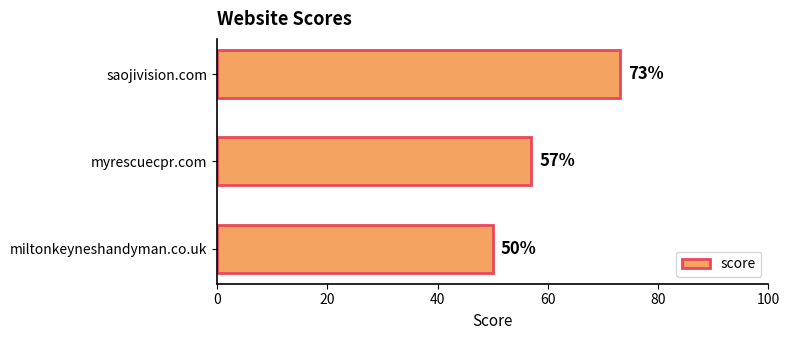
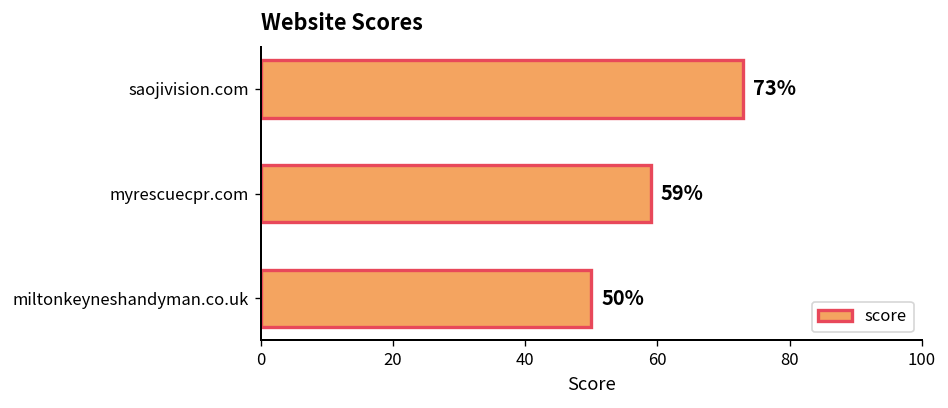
  {
    "saojivision.com": "73%",
-   "myrescuecpr.com": "57%",
+   "myrescuecpr.com": "59%",
    "miltonkeyneshandyman.co.uk": "50%"
  }
